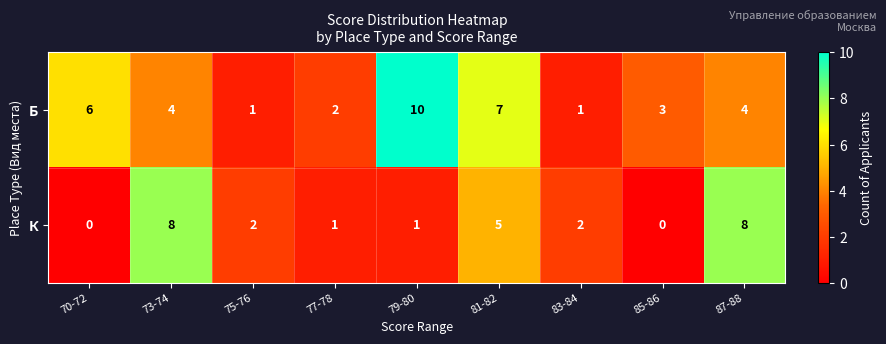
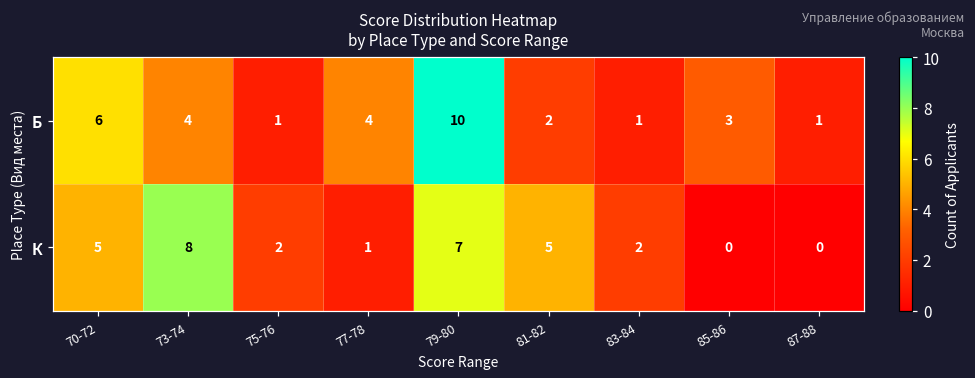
  {
    "Б": {
      "70-72": 6,
      "73-74": 4,
      "75-76": 1,
-     "77-78": 2,
+     "77-78": 4,
      "79-80": 10,
-     "81-82": 7,
+     "81-82": 2,
      "83-84": 1,
      "85-86": 3,
-     "87-88": 4
+     "87-88": 1
    },
    "К": {
-     "70-72": 0,
+     "70-72": 5,
      "73-74": 8,
      "75-76": 2,
      "77-78": 1,
-     "79-80": 1,
+     "79-80": 7,
      "81-82": 5,
      "83-84": 2,
      "85-86": 0,
-     "87-88": 8
+     "87-88": 0
    }
  }
